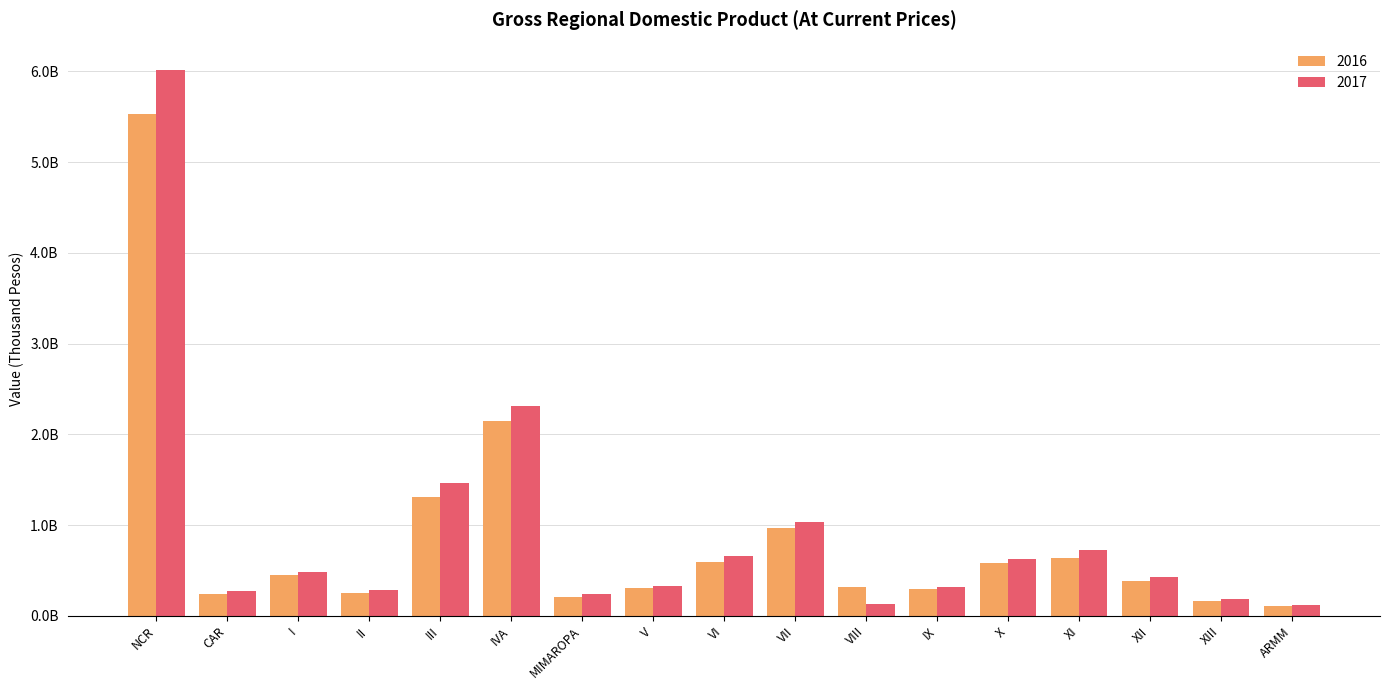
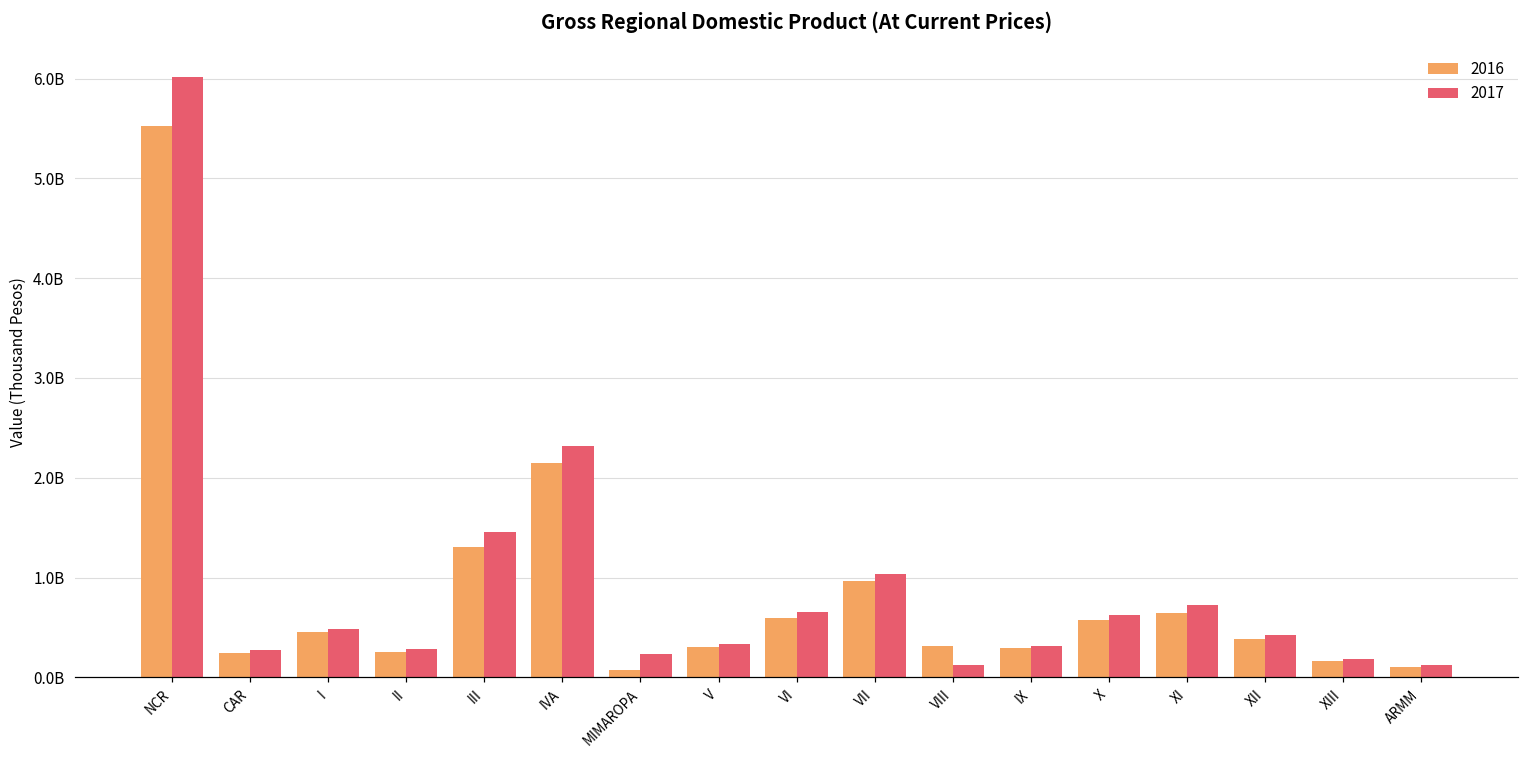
  {
    "2016": {
      "NCR": 5500000000,
      "CAR": 200000000,
      "I": 500000000,
      "II": 300000000,
      "III": 1300000000,
      "IVA": 2100000000,
-     "MIMAROPA": 200000000,
+     "MIMAROPA": 100000000,
      "V": 300000000,
      "VI": 600000000,
      "VII": 1000000000,
      "VIII": 300000000,
      "IX": 300000000,
      "X": 600000000,
      "XI": 600000000,
      "XII": 400000000,
      "XIII": 200000000,
      "ARMM": 100000000
    },
    "2017": {
      "NCR": 6000000000,
      "CAR": 300000000,
      "I": 500000000,
      "II": 300000000,
      "III": 1500000000,
      "IVA": 2300000000,
      "MIMAROPA": 200000000,
      "V": 300000000,
      "VI": 700000000,
      "VII": 1000000000,
      "VIII": 100000000,
      "IX": 300000000,
      "X": 600000000,
      "XI": 700000000,
      "XII": 400000000,
      "XIII": 200000000,
      "ARMM": 100000000
    }
  }
